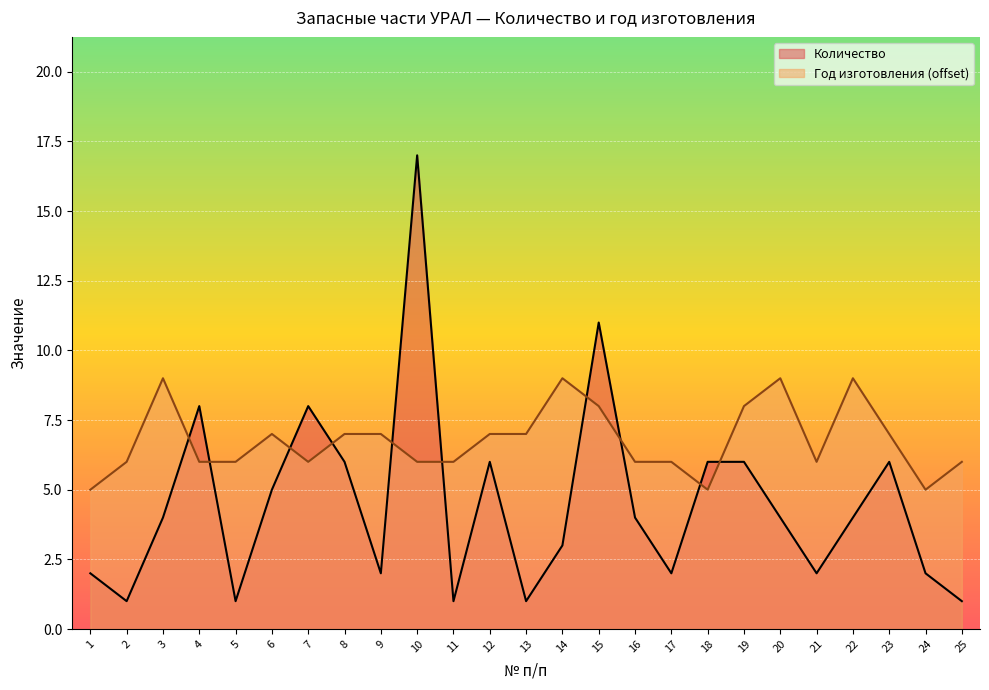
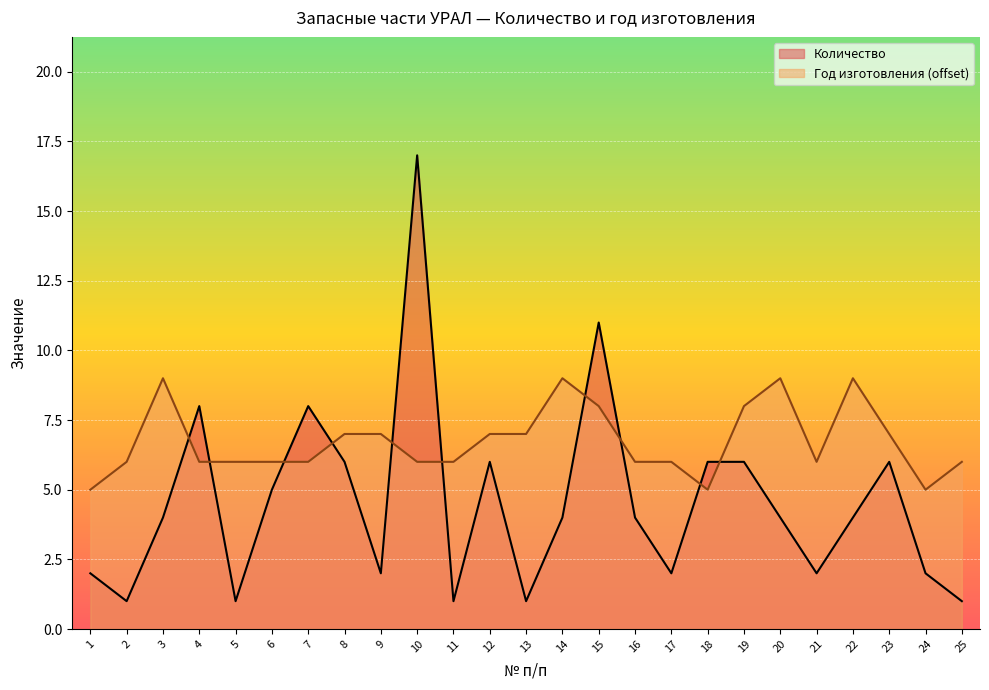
  {
    "Количество": {
      "1": 2,
      "2": 1,
      "3": 4,
      "4": 8,
      "5": 1,
      "6": 5,
      "7": 8,
      "8": 6,
      "9": 2,
      "10": 17,
      "11": 1,
      "12": 6,
      "13": 1,
-     "14": 3,
+     "14": 4,
      "15": 11,
      "16": 4,
      "17": 2,
      "18": 6,
      "19": 6,
      "20": 4,
      "21": 2,
      "22": 4,
      "23": 6,
      "24": 2,
      "25": 1
    },
    "Год изготовления (offset)": {
      "1": 5.0,
      "2": 6.0,
      "3": 9.0,
      "4": 6.0,
      "5": 6.0,
-     "6": 7.0,
+     "6": 6.0,
      "7": 6.0,
      "8": 7.0,
      "9": 7.0,
      "10": 6.0,
      "11": 6.0,
      "12": 7.0,
      "13": 7.0,
      "14": 9.0,
      "15": 8.0,
      "16": 6.0,
      "17": 6.0,
      "18": 5.0,
      "19": 8.0,
      "20": 9.0,
      "21": 6.0,
      "22": 9.0,
      "23": 7.0,
      "24": 5.0,
      "25": 6.0
    }
  }
